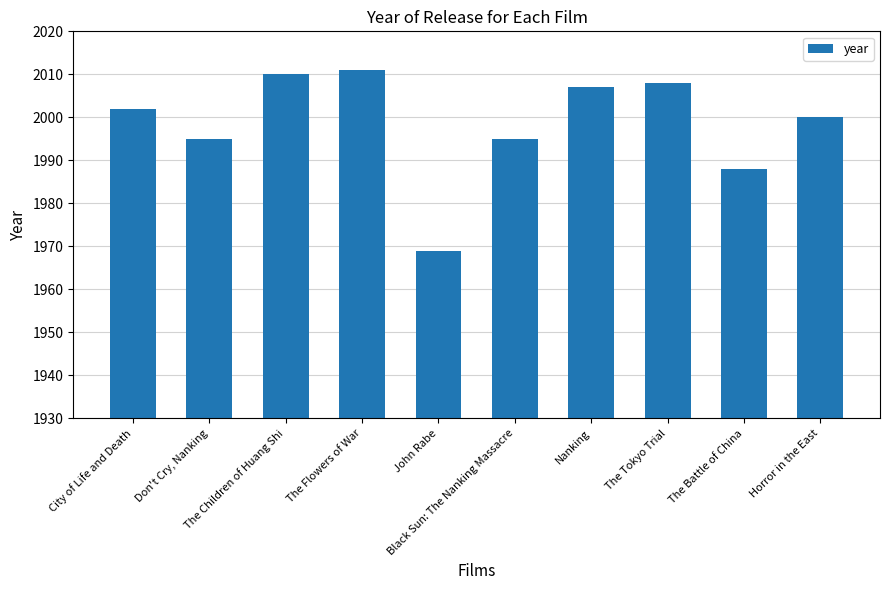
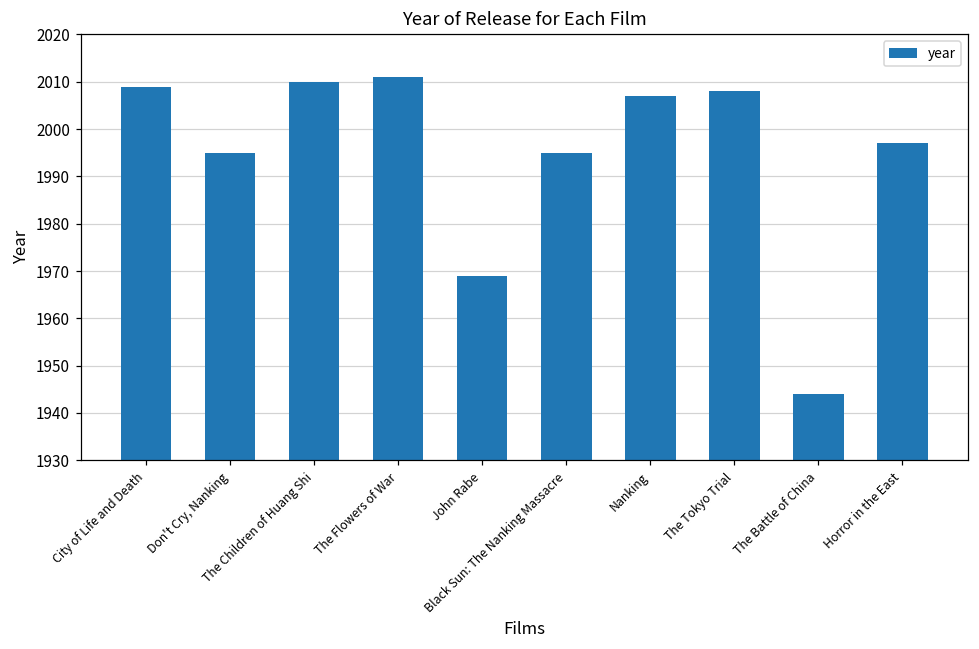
  {
-   "City of Life and Death": 2002,
+   "City of Life and Death": 2009,
    "Don't Cry, Nanking": 1995,
    "The Children of Huang Shi": 2010,
    "The Flowers of War": 2011,
    "John Rabe": 1969,
    "Black Sun: The Nanking Massacre": 1995,
    "Nanking": 2007,
    "The Tokyo Trial": 2008,
-   "The Battle of China": 1988,
-   "Horror in the East": 2000
+   "The Battle of China": 1944,
+   "Horror in the East": 1997
  }
